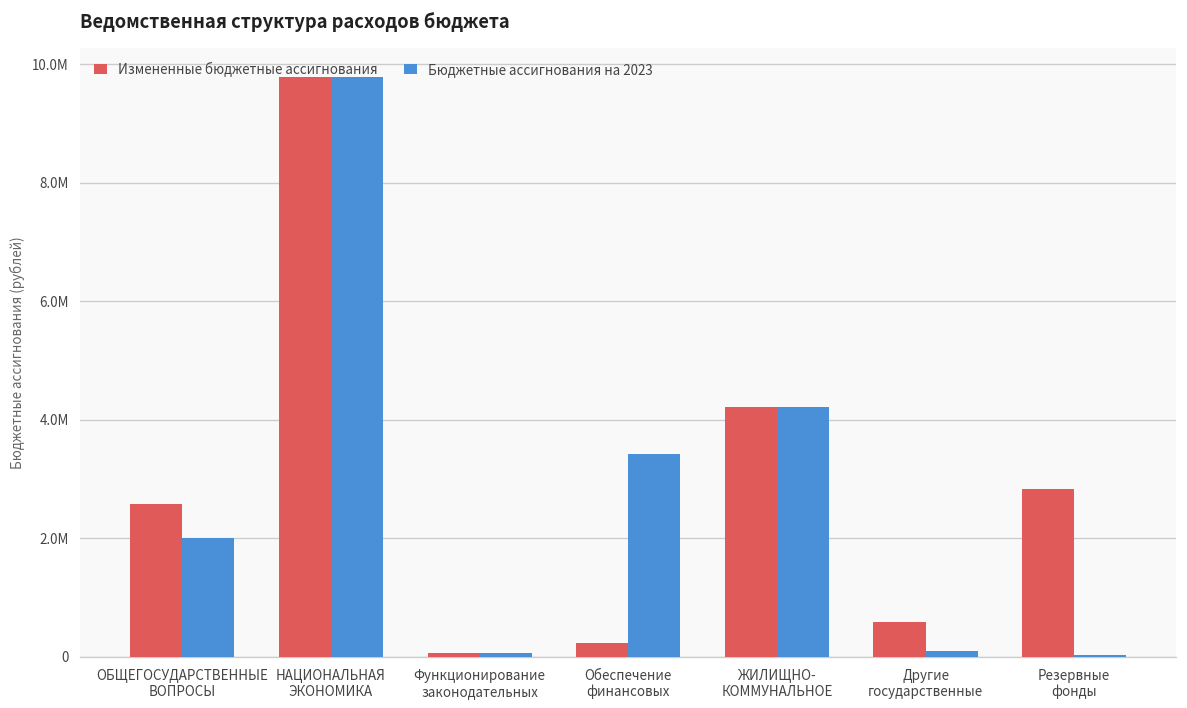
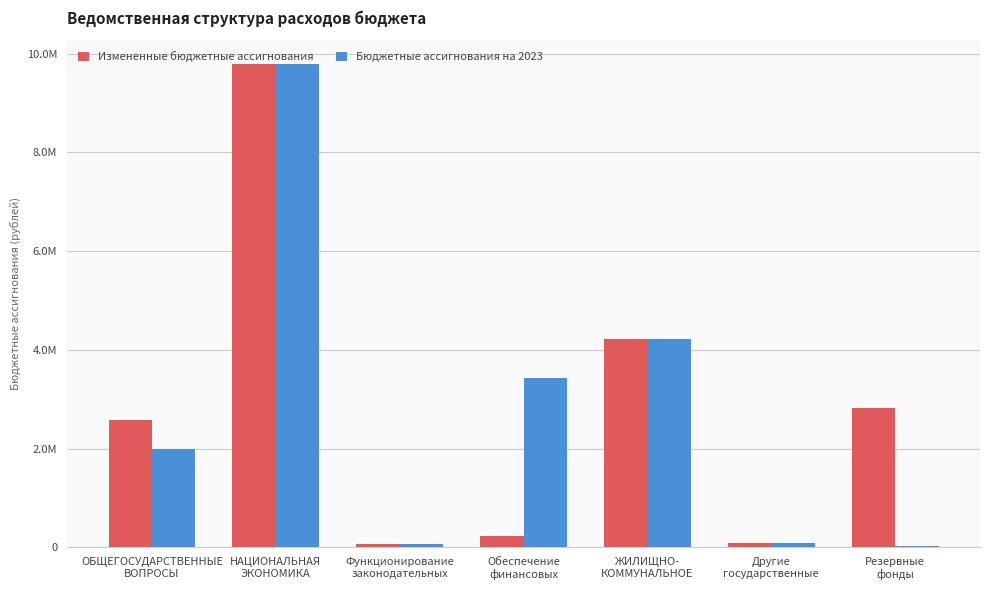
  {
    "Измененные бюджетные ассигнования": {
      "ОБЩЕГОСУДАРСТВЕННЫЕ ВОПРОСЫ": 2600000,
      "НАЦИОНАЛЬНАЯ ЭКОНОМИКА": 9800000,
      "Функционирование законодательных": 100000,
      "Обеспечение финансовых": 200000,
      "ЖИЛИЩНО- КОММУНАЛЬНОЕ": 4200000,
-     "Другие государственные": 600000,
+     "Другие государственные": 100000,
      "Резервные фонды": 2800000
    },
    "Бюджетные ассигнования на 2023": {
      "ОБЩЕГОСУДАРСТВЕННЫЕ ВОПРОСЫ": 2000000,
      "НАЦИОНАЛЬНАЯ ЭКОНОМИКА": 9800000,
      "Функционирование законодательных": 100000,
      "Обеспечение финансовых": 3400000,
      "ЖИЛИЩНО- КОММУНАЛЬНОЕ": 4200000,
      "Другие государственные": 100000
    }
  }
